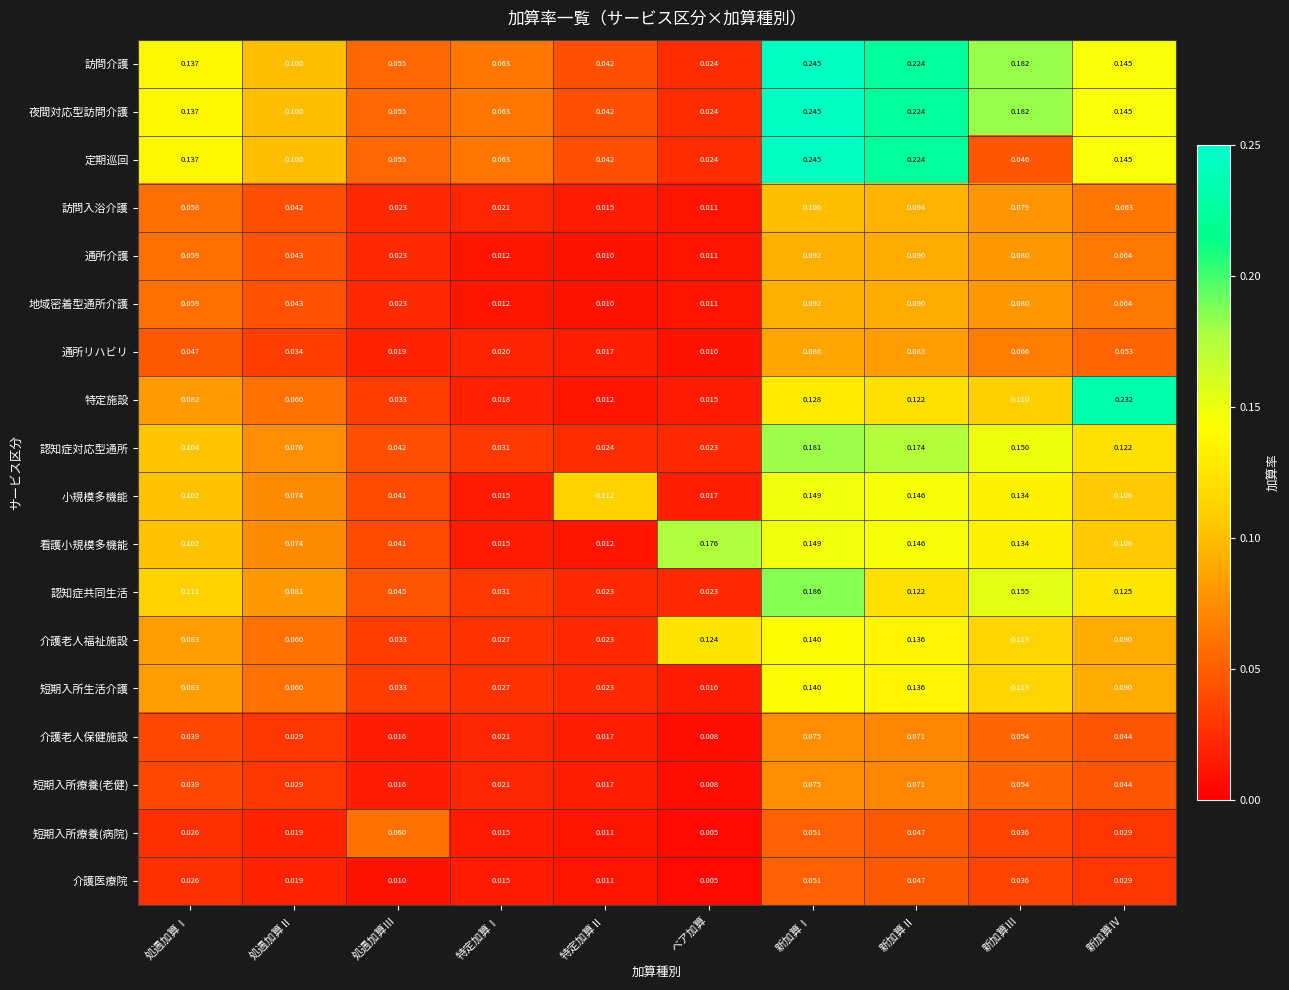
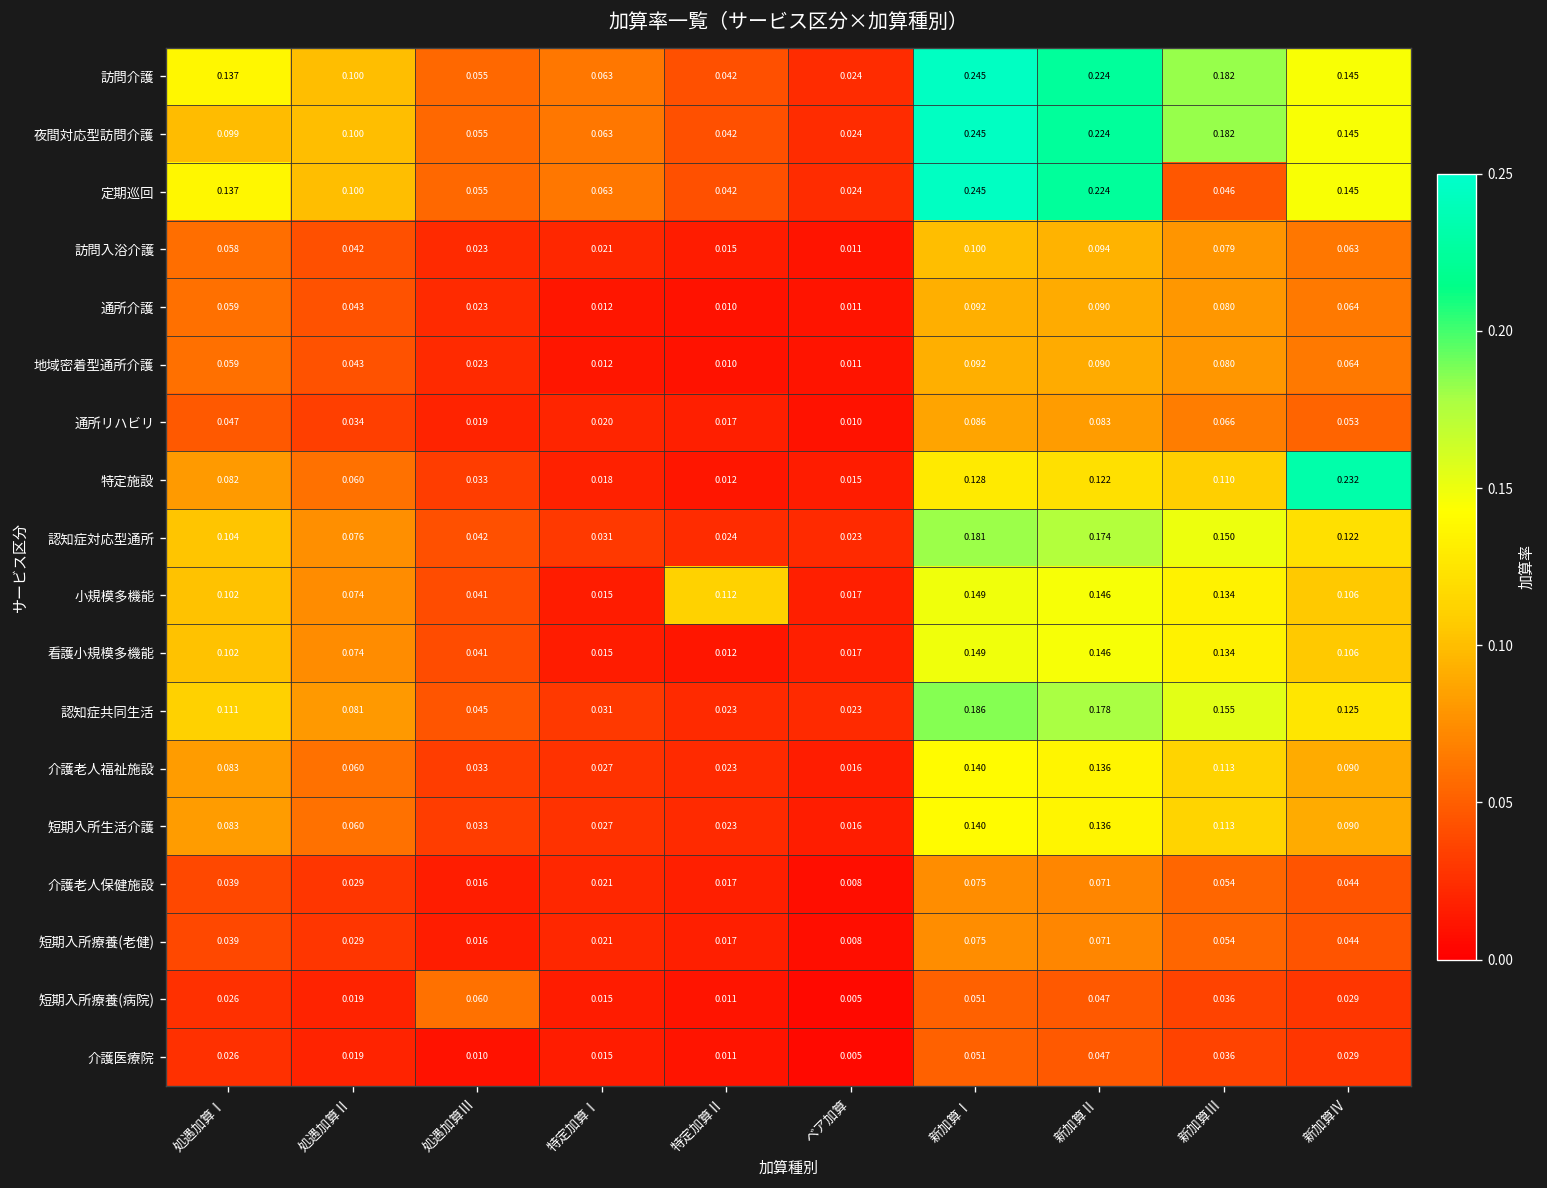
  {
    "訪問介護": {
      "処遇加算Ⅰ": 0.137,
      "処遇加算Ⅱ": 0.100,
      "処遇加算Ⅲ": 0.055,
      "特定加算Ⅰ": 0.063,
      "特定加算Ⅱ": 0.042,
      "ベア加算": 0.024,
      "新加算Ⅰ": 0.245,
      "新加算Ⅱ": 0.224,
      "新加算Ⅲ": 0.182,
      "新加算Ⅳ": 0.145
    },
    "夜間対応型訪問介護": {
-     "処遇加算Ⅰ": 0.137,
+     "処遇加算Ⅰ": 0.099,
      "処遇加算Ⅱ": 0.100,
      "処遇加算Ⅲ": 0.055,
      "特定加算Ⅰ": 0.063,
      "特定加算Ⅱ": 0.042,
      "ベア加算": 0.024,
      "新加算Ⅰ": 0.245,
      "新加算Ⅱ": 0.224,
      "新加算Ⅲ": 0.182,
      "新加算Ⅳ": 0.145
    },
    "定期巡回": {
      "処遇加算Ⅰ": 0.137,
      "処遇加算Ⅱ": 0.100,
      "処遇加算Ⅲ": 0.055,
      "特定加算Ⅰ": 0.063,
      "特定加算Ⅱ": 0.042,
      "ベア加算": 0.024,
      "新加算Ⅰ": 0.245,
      "新加算Ⅱ": 0.224,
      "新加算Ⅲ": 0.046,
      "新加算Ⅳ": 0.145
    },
    "訪問入浴介護": {
      "処遇加算Ⅰ": 0.058,
      "処遇加算Ⅱ": 0.042,
      "処遇加算Ⅲ": 0.023,
      "特定加算Ⅰ": 0.021,
      "特定加算Ⅱ": 0.015,
      "ベア加算": 0.011,
      "新加算Ⅰ": 0.100,
      "新加算Ⅱ": 0.094,
      "新加算Ⅲ": 0.079,
      "新加算Ⅳ": 0.063
    },
    "通所介護": {
      "処遇加算Ⅰ": 0.059,
      "処遇加算Ⅱ": 0.043,
      "処遇加算Ⅲ": 0.023,
      "特定加算Ⅰ": 0.012,
      "特定加算Ⅱ": 0.010,
      "ベア加算": 0.011,
      "新加算Ⅰ": 0.092,
      "新加算Ⅱ": 0.090,
      "新加算Ⅲ": 0.080,
      "新加算Ⅳ": 0.064
    },
    "地域密着型通所介護": {
      "処遇加算Ⅰ": 0.059,
      "処遇加算Ⅱ": 0.043,
      "処遇加算Ⅲ": 0.023,
      "特定加算Ⅰ": 0.012,
      "特定加算Ⅱ": 0.010,
      "ベア加算": 0.011,
      "新加算Ⅰ": 0.092,
      "新加算Ⅱ": 0.090,
      "新加算Ⅲ": 0.080,
      "新加算Ⅳ": 0.064
    },
    "通所リハビリ": {
      "処遇加算Ⅰ": 0.047,
      "処遇加算Ⅱ": 0.034,
      "処遇加算Ⅲ": 0.019,
      "特定加算Ⅰ": 0.020,
      "特定加算Ⅱ": 0.017,
      "ベア加算": 0.010,
      "新加算Ⅰ": 0.086,
      "新加算Ⅱ": 0.083,
      "新加算Ⅲ": 0.066,
      "新加算Ⅳ": 0.053
    },
    "特定施設": {
      "処遇加算Ⅰ": 0.082,
      "処遇加算Ⅱ": 0.060,
      "処遇加算Ⅲ": 0.033,
      "特定加算Ⅰ": 0.018,
      "特定加算Ⅱ": 0.012,
      "ベア加算": 0.015,
      "新加算Ⅰ": 0.128,
      "新加算Ⅱ": 0.122,
      "新加算Ⅲ": 0.110,
      "新加算Ⅳ": 0.232
    },
    "認知症対応型通所": {
      "処遇加算Ⅰ": 0.104,
      "処遇加算Ⅱ": 0.076,
      "処遇加算Ⅲ": 0.042,
      "特定加算Ⅰ": 0.031,
      "特定加算Ⅱ": 0.024,
      "ベア加算": 0.023,
      "新加算Ⅰ": 0.181,
      "新加算Ⅱ": 0.174,
      "新加算Ⅲ": 0.150,
      "新加算Ⅳ": 0.122
    },
    "小規模多機能": {
      "処遇加算Ⅰ": 0.102,
      "処遇加算Ⅱ": 0.074,
      "処遇加算Ⅲ": 0.041,
      "特定加算Ⅰ": 0.015,
      "特定加算Ⅱ": 0.112,
      "ベア加算": 0.017,
      "新加算Ⅰ": 0.149,
      "新加算Ⅱ": 0.146,
      "新加算Ⅲ": 0.134,
      "新加算Ⅳ": 0.106
    },
    "看護小規模多機能": {
      "処遇加算Ⅰ": 0.102,
      "処遇加算Ⅱ": 0.074,
      "処遇加算Ⅲ": 0.041,
      "特定加算Ⅰ": 0.015,
      "特定加算Ⅱ": 0.012,
-     "ベア加算": 0.176,
+     "ベア加算": 0.017,
      "新加算Ⅰ": 0.149,
      "新加算Ⅱ": 0.146,
      "新加算Ⅲ": 0.134,
      "新加算Ⅳ": 0.106
    },
    "認知症共同生活": {
      "処遇加算Ⅰ": 0.111,
      "処遇加算Ⅱ": 0.081,
      "処遇加算Ⅲ": 0.045,
      "特定加算Ⅰ": 0.031,
      "特定加算Ⅱ": 0.023,
      "ベア加算": 0.023,
      "新加算Ⅰ": 0.186,
-     "新加算Ⅱ": 0.122,
+     "新加算Ⅱ": 0.178,
      "新加算Ⅲ": 0.155,
      "新加算Ⅳ": 0.125
    },
    "介護老人福祉施設": {
      "処遇加算Ⅰ": 0.083,
      "処遇加算Ⅱ": 0.060,
      "処遇加算Ⅲ": 0.033,
      "特定加算Ⅰ": 0.027,
      "特定加算Ⅱ": 0.023,
-     "ベア加算": 0.124,
+     "ベア加算": 0.016,
      "新加算Ⅰ": 0.140,
      "新加算Ⅱ": 0.136,
      "新加算Ⅲ": 0.113,
      "新加算Ⅳ": 0.090
    },
    "短期入所生活介護": {
      "処遇加算Ⅰ": 0.083,
      "処遇加算Ⅱ": 0.060,
      "処遇加算Ⅲ": 0.033,
      "特定加算Ⅰ": 0.027,
      "特定加算Ⅱ": 0.023,
      "ベア加算": 0.016,
      "新加算Ⅰ": 0.140,
      "新加算Ⅱ": 0.136,
      "新加算Ⅲ": 0.113,
      "新加算Ⅳ": 0.090
    },
    "介護老人保健施設": {
      "処遇加算Ⅰ": 0.039,
      "処遇加算Ⅱ": 0.029,
      "処遇加算Ⅲ": 0.016,
      "特定加算Ⅰ": 0.021,
      "特定加算Ⅱ": 0.017,
      "ベア加算": 0.008,
      "新加算Ⅰ": 0.075,
      "新加算Ⅱ": 0.071,
      "新加算Ⅲ": 0.054,
      "新加算Ⅳ": 0.044
    },
    "短期入所療養(老健)": {
      "処遇加算Ⅰ": 0.039,
      "処遇加算Ⅱ": 0.029,
      "処遇加算Ⅲ": 0.016,
      "特定加算Ⅰ": 0.021,
      "特定加算Ⅱ": 0.017,
      "ベア加算": 0.008,
      "新加算Ⅰ": 0.075,
      "新加算Ⅱ": 0.071,
      "新加算Ⅲ": 0.054,
      "新加算Ⅳ": 0.044
    },
    "短期入所療養(病院)": {
      "処遇加算Ⅰ": 0.026,
      "処遇加算Ⅱ": 0.019,
      "処遇加算Ⅲ": 0.060,
      "特定加算Ⅰ": 0.015,
      "特定加算Ⅱ": 0.011,
      "ベア加算": 0.005,
      "新加算Ⅰ": 0.051,
      "新加算Ⅱ": 0.047,
      "新加算Ⅲ": 0.036,
      "新加算Ⅳ": 0.029
    },
    "介護医療院": {
      "処遇加算Ⅰ": 0.026,
      "処遇加算Ⅱ": 0.019,
      "処遇加算Ⅲ": 0.010,
      "特定加算Ⅰ": 0.015,
      "特定加算Ⅱ": 0.011,
      "ベア加算": 0.005,
      "新加算Ⅰ": 0.051,
      "新加算Ⅱ": 0.047,
      "新加算Ⅲ": 0.036,
      "新加算Ⅳ": 0.029
    }
  }
